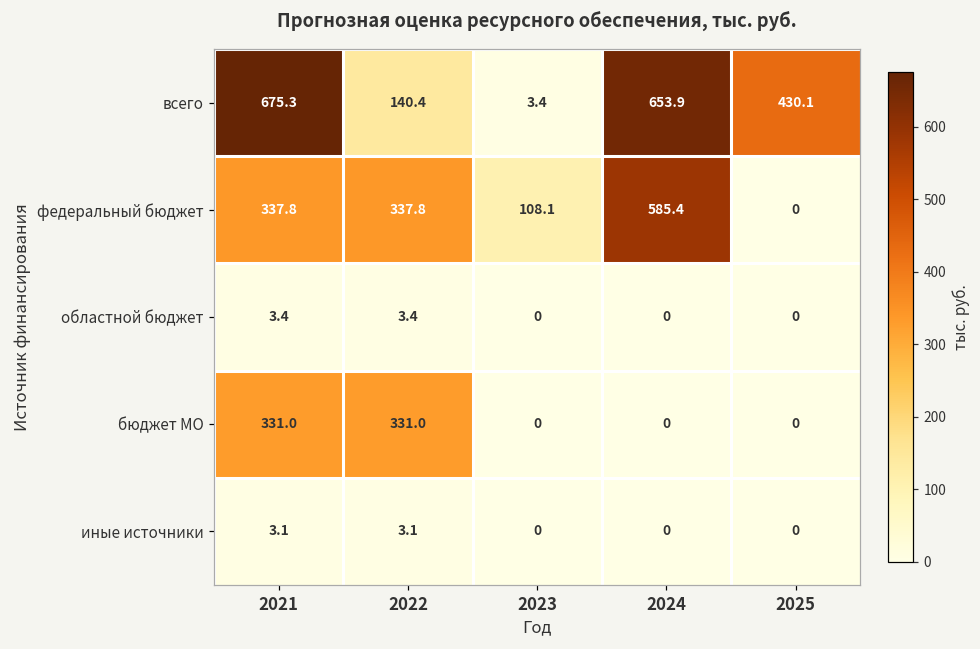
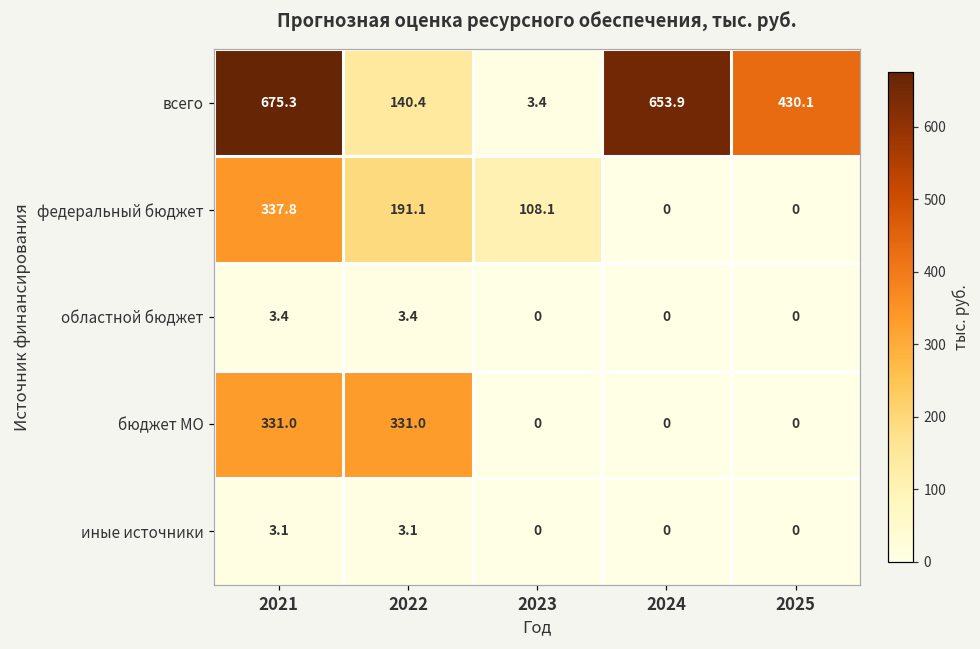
  {
    "всего": {
      "2021": 675.3,
      "2022": 140.4,
      "2023": 3.4,
      "2024": 653.9,
      "2025": 430.1
    },
    "федеральный бюджет": {
      "2021": 337.8,
-     "2022": 337.8,
+     "2022": 191.1,
      "2023": 108.1,
-     "2024": 585.4,
+     "2024": 0,
      "2025": 0
    },
    "областной бюджет": {
      "2021": 3.4,
      "2022": 3.4,
      "2023": 0,
      "2024": 0,
      "2025": 0
    },
    "бюджет МО": {
      "2021": 331.0,
      "2022": 331.0,
      "2023": 0,
      "2024": 0,
      "2025": 0
    },
    "иные источники": {
      "2021": 3.1,
      "2022": 3.1,
      "2023": 0,
      "2024": 0,
      "2025": 0
    }
  }
